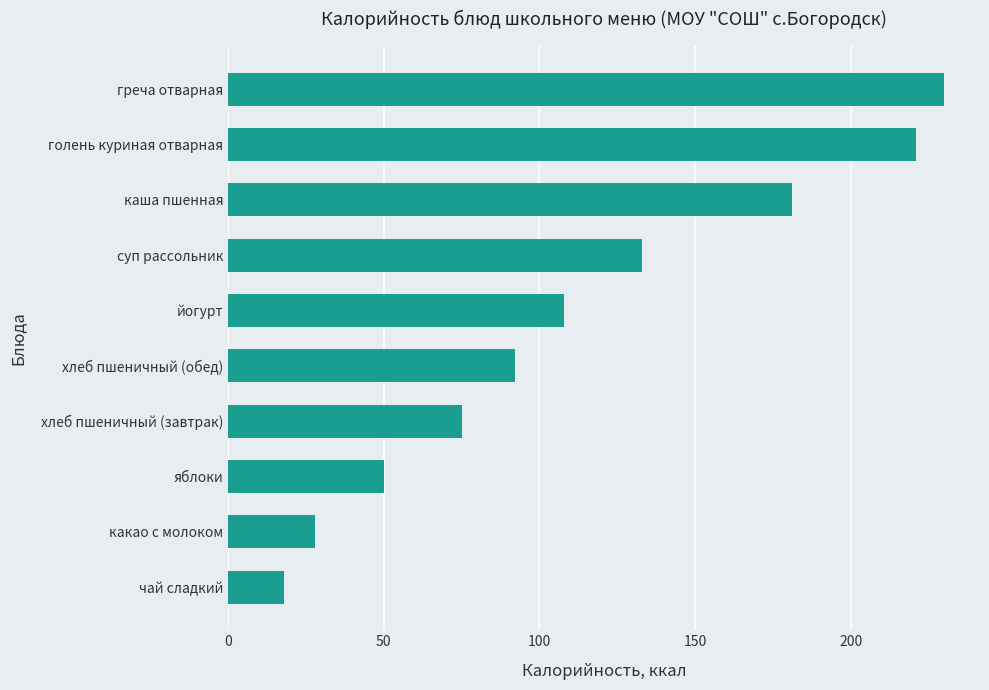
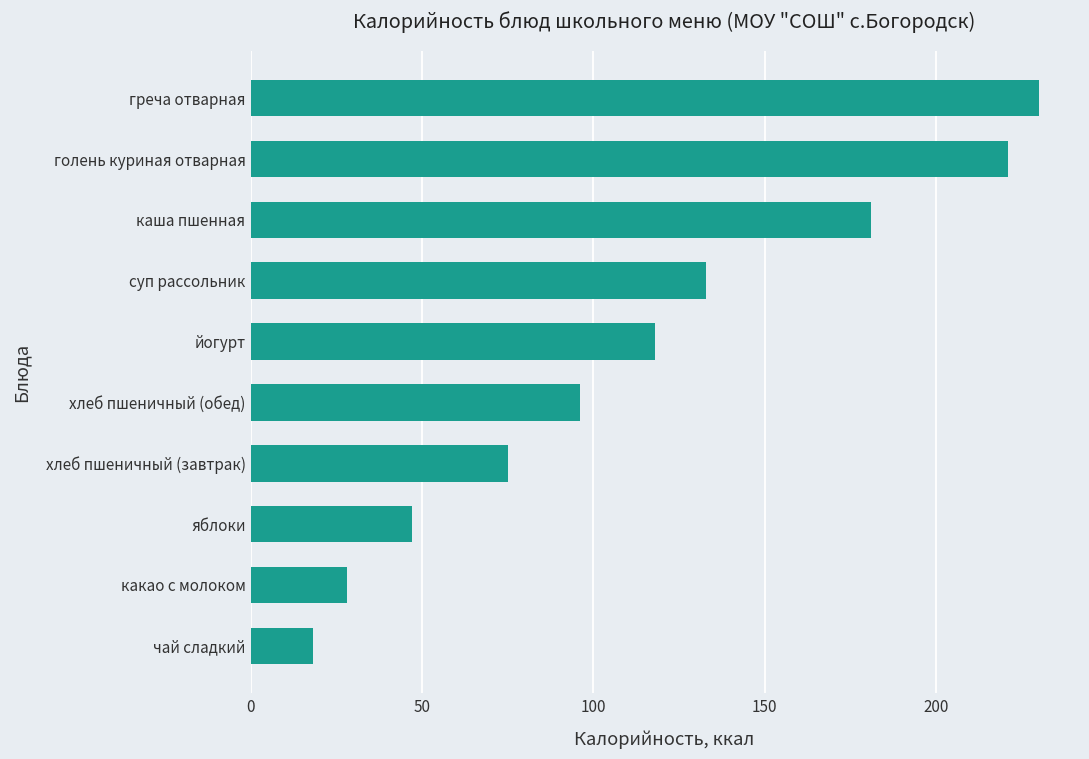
  {
    "греча отварная": 230,
    "голень куриная отварная": 221,
    "каша пшенная": 181,
    "суп рассольник": 133,
-   "йогурт": 108,
-   "хлеб пшеничный (обед)": 92,
+   "йогурт": 118,
+   "хлеб пшеничный (обед)": 96,
    "хлеб пшеничный (завтрак)": 75,
-   "яблоки": 50,
+   "яблоки": 47,
    "какао с молоком": 28,
    "чай сладкий": 18
  }
